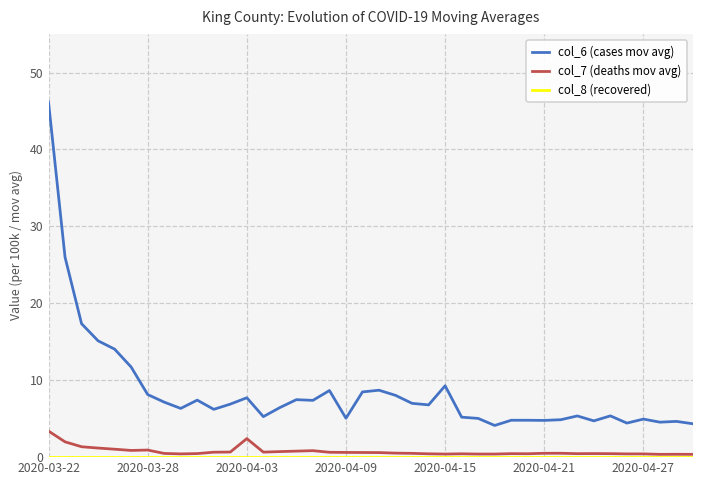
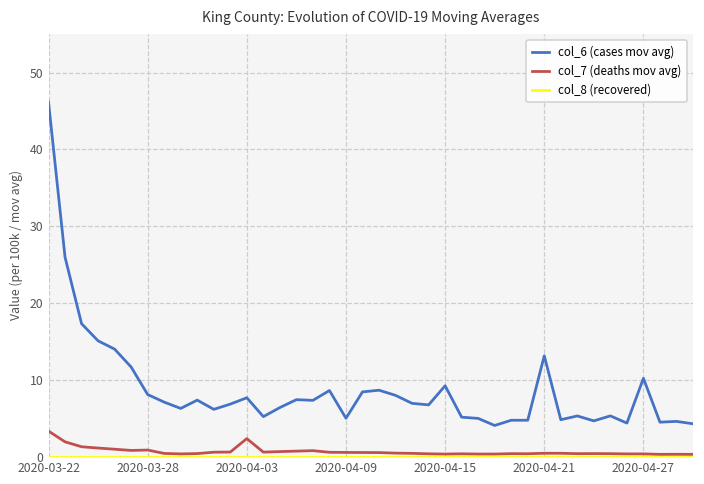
  {
    "col_6 (cases mov avg)": {
      "2020-03-22": 46,
      "2020-03-28": 8,
      "2020-04-03": 8,
      "2020-04-09": 5,
      "2020-04-15": 9,
-     "2020-04-21": 5,
-     "2020-04-27": 5
+     "2020-04-21": 13,
+     "2020-04-27": 10
    },
    "col_7 (deaths mov avg)": {
      "2020-03-22": 3,
      "2020-03-28": 1,
      "2020-04-03": 2,
      "2020-04-09": 1,
      "2020-04-21": 0
    },
    "col_8 (recovered)": {
      "2020-03-22": 0,
      "2020-03-28": 0,
      "2020-04-03": 0,
      "2020-04-09": 0,
      "2020-04-21": 0
    }
  }
